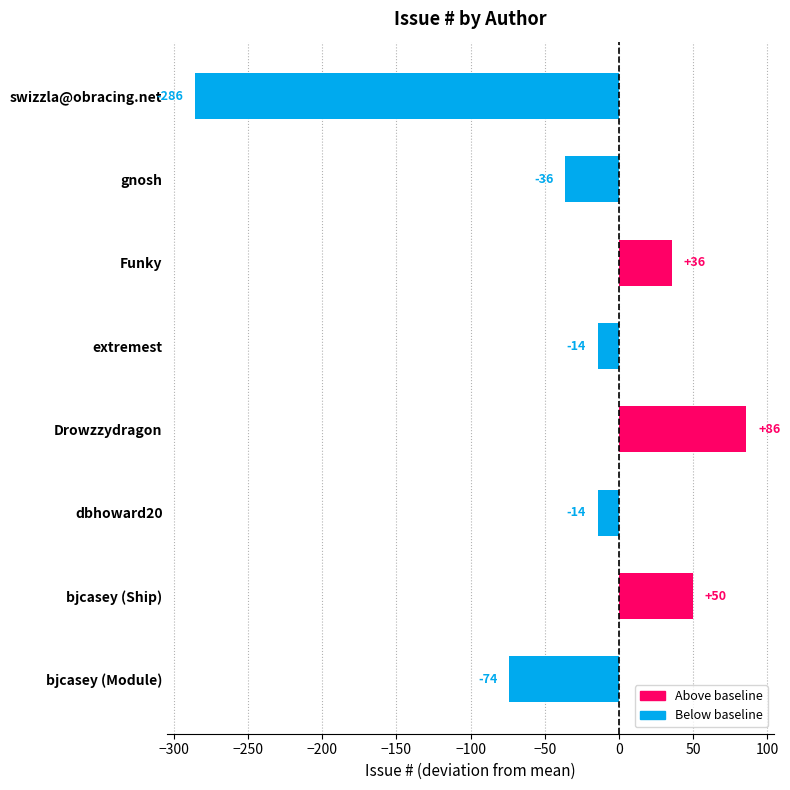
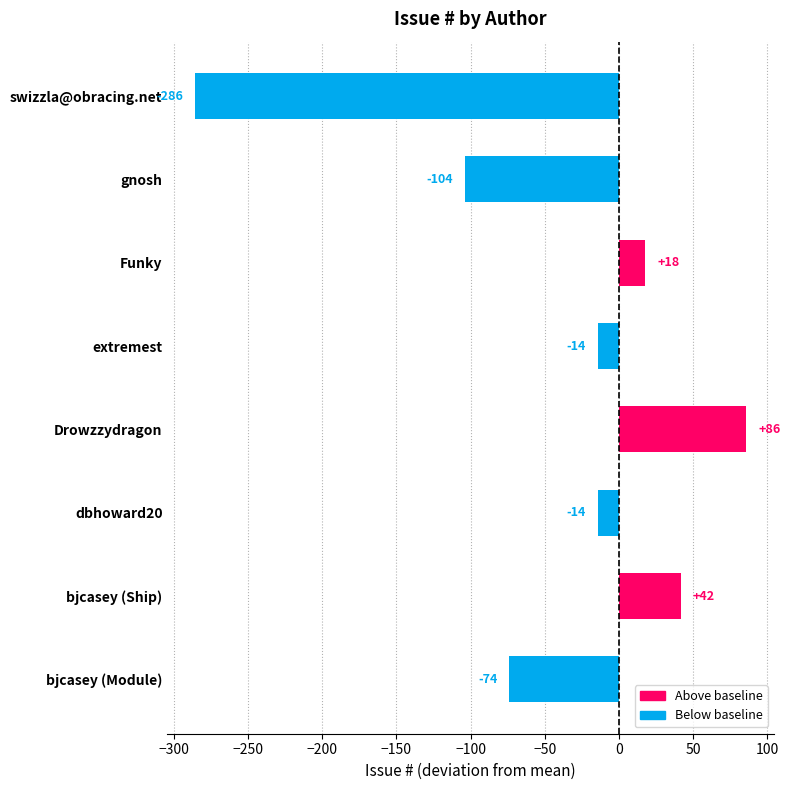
  {
    "swizzla@obracing.net": "-286",
-   "gnosh": "-36",
-   "Funky": "+36",
+   "gnosh": "-104",
+   "Funky": "+18",
    "extremest": "-14",
    "Drowzzydragon": "+86",
    "dbhoward20": "-14",
-   "bjcasey (Ship)": "+50",
+   "bjcasey (Ship)": "+42",
    "bjcasey (Module)": "-74"
  }
